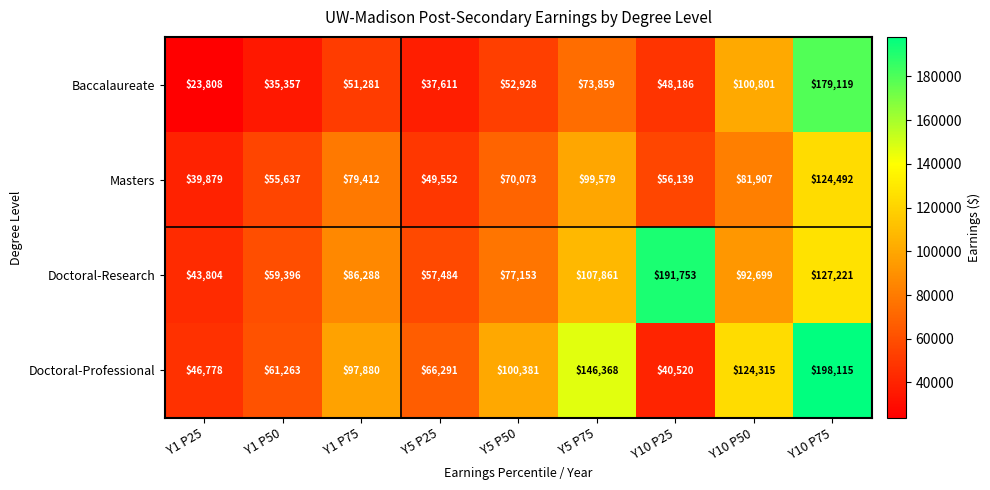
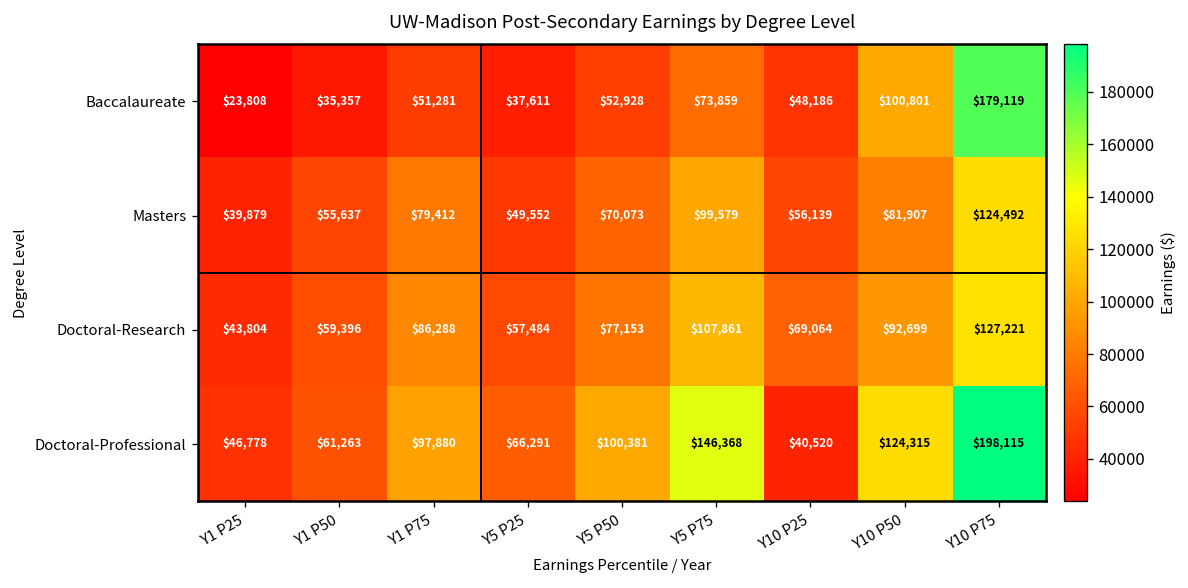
  {
    "Baccalaureate": {
      "Y1 P25": "$23,808",
      "Y1 P50": "$35,357",
      "Y1 P75": "$51,281",
      "Y5 P25": "$37,611",
      "Y5 P50": "$52,928",
      "Y5 P75": "$73,859",
      "Y10 P25": "$48,186",
      "Y10 P50": "$100,801",
      "Y10 P75": "$179,119"
    },
    "Masters": {
      "Y1 P25": "$39,879",
      "Y1 P50": "$55,637",
      "Y1 P75": "$79,412",
      "Y5 P25": "$49,552",
      "Y5 P50": "$70,073",
      "Y5 P75": "$99,579",
      "Y10 P25": "$56,139",
      "Y10 P50": "$81,907",
      "Y10 P75": "$124,492"
    },
    "Doctoral-Research": {
      "Y1 P25": "$43,804",
      "Y1 P50": "$59,396",
      "Y1 P75": "$86,288",
      "Y5 P25": "$57,484",
      "Y5 P50": "$77,153",
      "Y5 P75": "$107,861",
-     "Y10 P25": "$191,753",
+     "Y10 P25": "$69,064",
      "Y10 P50": "$92,699",
      "Y10 P75": "$127,221"
    },
    "Doctoral-Professional": {
      "Y1 P25": "$46,778",
      "Y1 P50": "$61,263",
      "Y1 P75": "$97,880",
      "Y5 P25": "$66,291",
      "Y5 P50": "$100,381",
      "Y5 P75": "$146,368",
      "Y10 P25": "$40,520",
      "Y10 P50": "$124,315",
      "Y10 P75": "$198,115"
    }
  }
